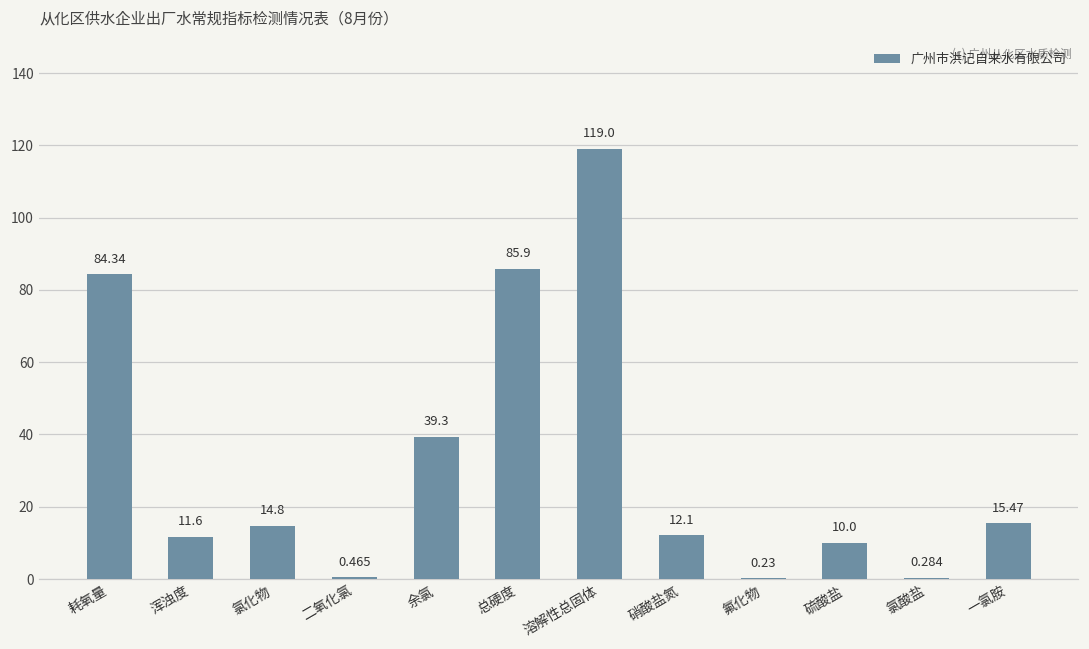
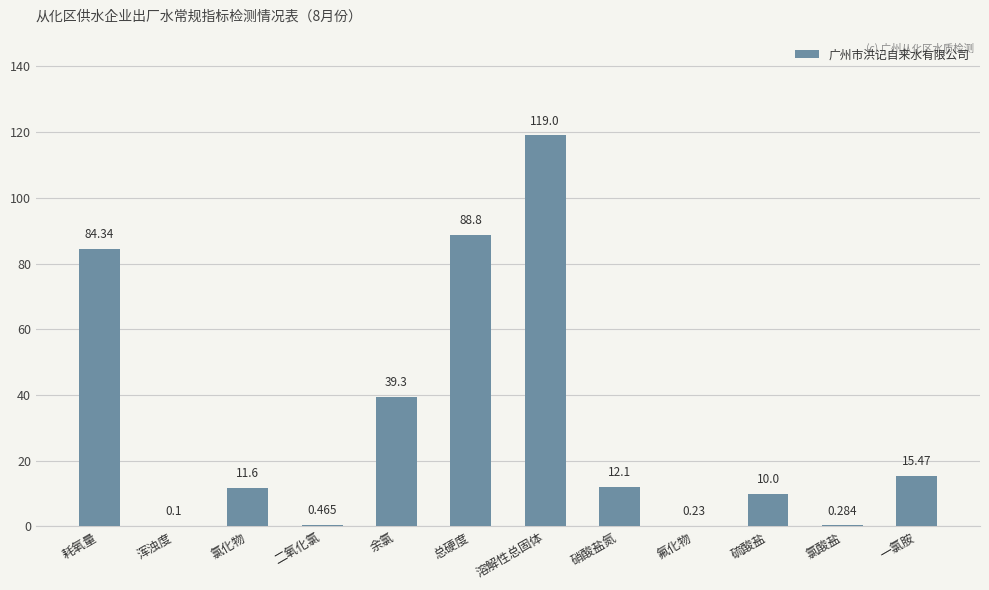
  {
    "耗氧量": 84.34,
-   "浑浊度": 11.6,
-   "氯化物": 14.8,
+   "浑浊度": 0.1,
+   "氯化物": 11.6,
    "二氧化氯": 0.465,
    "余氯": 39.3,
-   "总硬度": 85.9,
+   "总硬度": 88.8,
    "溶解性总固体": 119.0,
    "硝酸盐氮": 12.1,
    "氟化物": 0.23,
    "硫酸盐": 10.0,
    "氯酸盐": 0.284,
    "一氯胺": 15.47
  }
